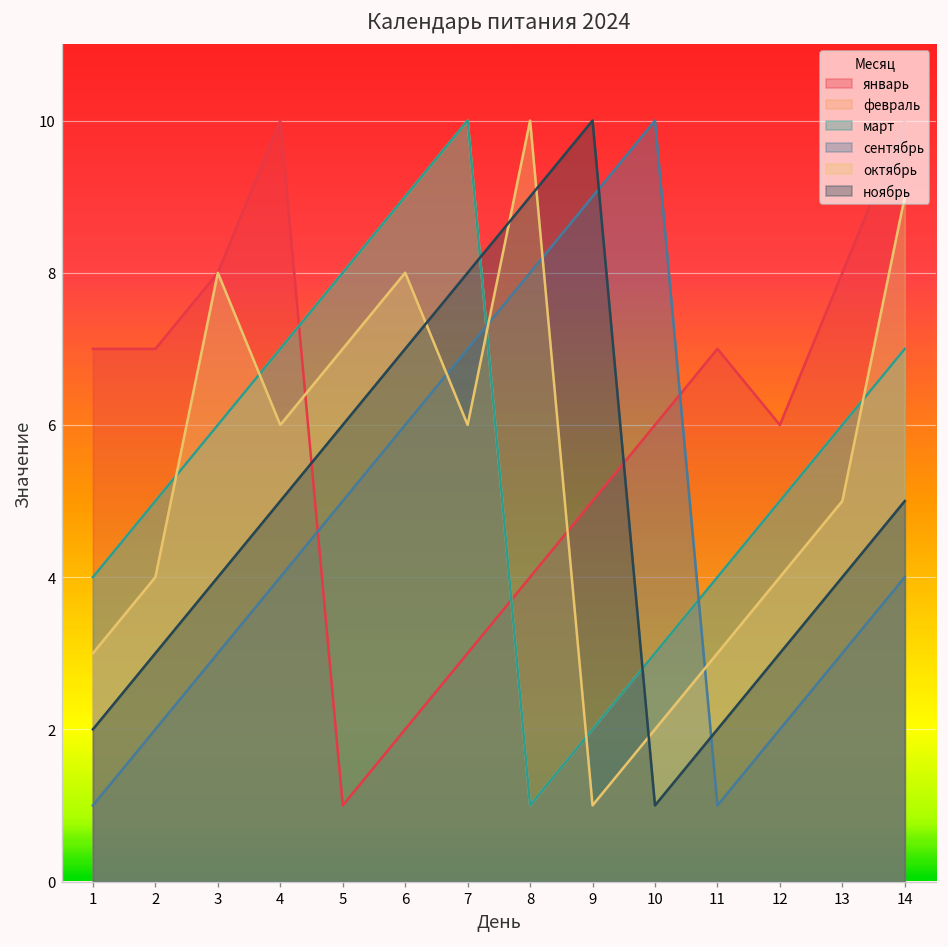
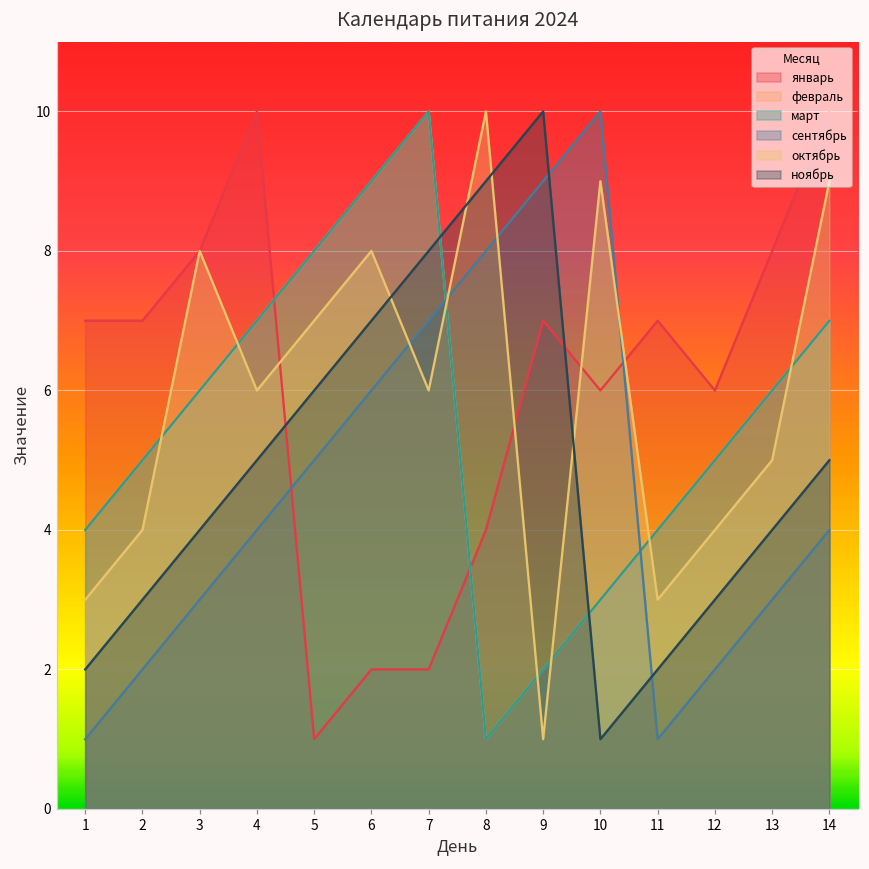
  {
    "январь": {
      "1": 7,
      "2": 7,
      "4": 10,
      "5": 1,
      "6": 2,
-     "7": 3,
+     "7": 2,
      "8": 4,
-     "9": 5,
+     "9": 7,
      "10": 6,
      "11": 7,
      "12": 6,
      "13": 8
    },
    "октябрь": {
      "1": 3,
      "2": 4,
      "4": 6,
      "5": 7,
      "6": 8,
      "7": 6,
      "8": 10,
      "9": 1,
-     "10": 2,
+     "10": 9,
      "11": 3,
      "12": 4,
      "13": 5,
      "14": 9
    }
  }
